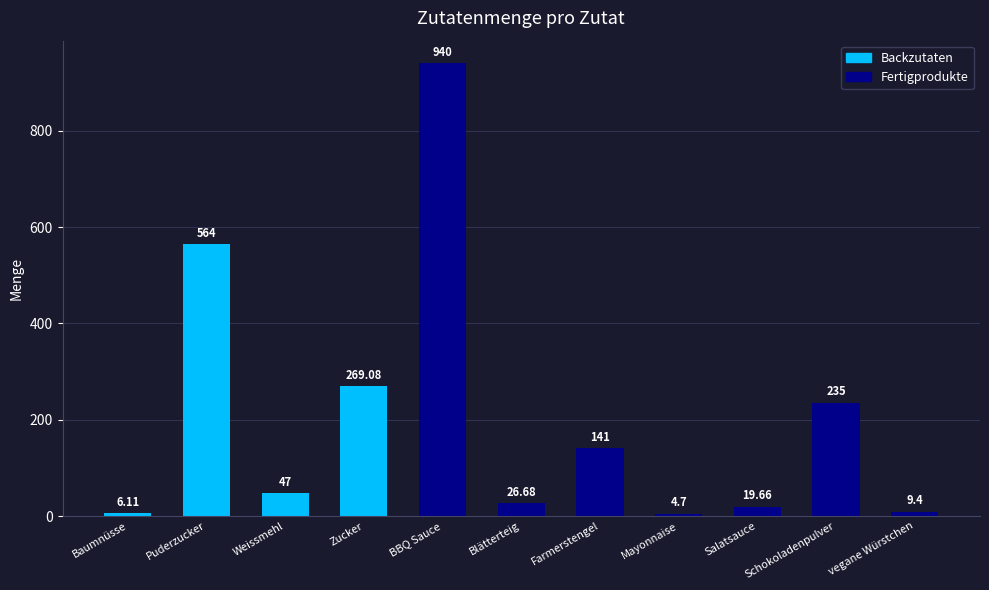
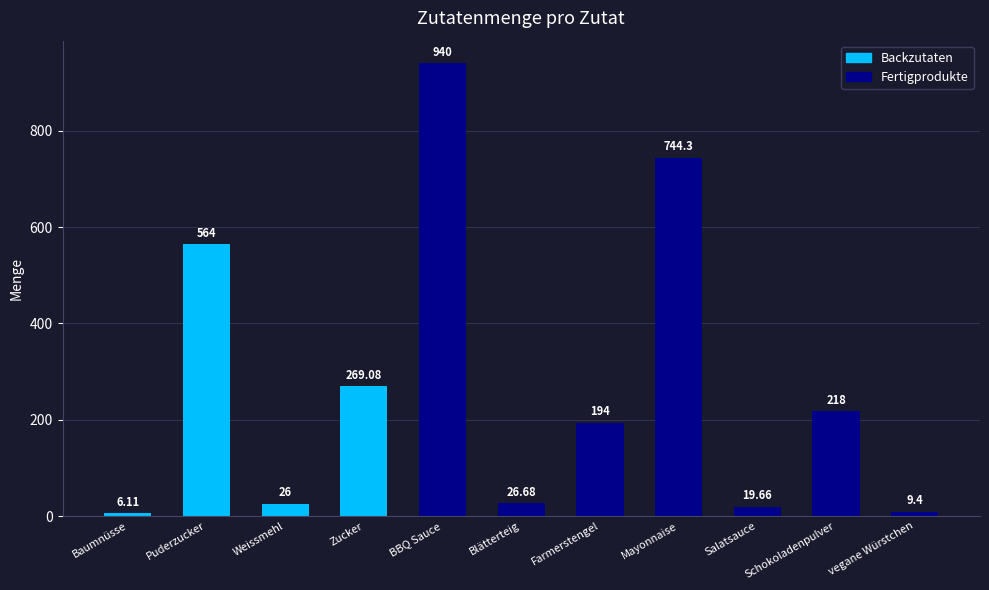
  {
    "Baumnüsse": 6.11,
    "Puderzucker": 564,
-   "Weissmehl": 47,
+   "Weissmehl": 26,
    "Zucker": 269.08,
    "BBQ Sauce": 940,
    "Blätterteig": 26.68,
-   "Farmerstengel": 141,
-   "Mayonnaise": 4.7,
+   "Farmerstengel": 194,
+   "Mayonnaise": 744.3,
    "Salatsauce": 19.66,
-   "Schokoladenpulver": 235,
+   "Schokoladenpulver": 218,
    "vegane Würstchen": 9.4
  }
